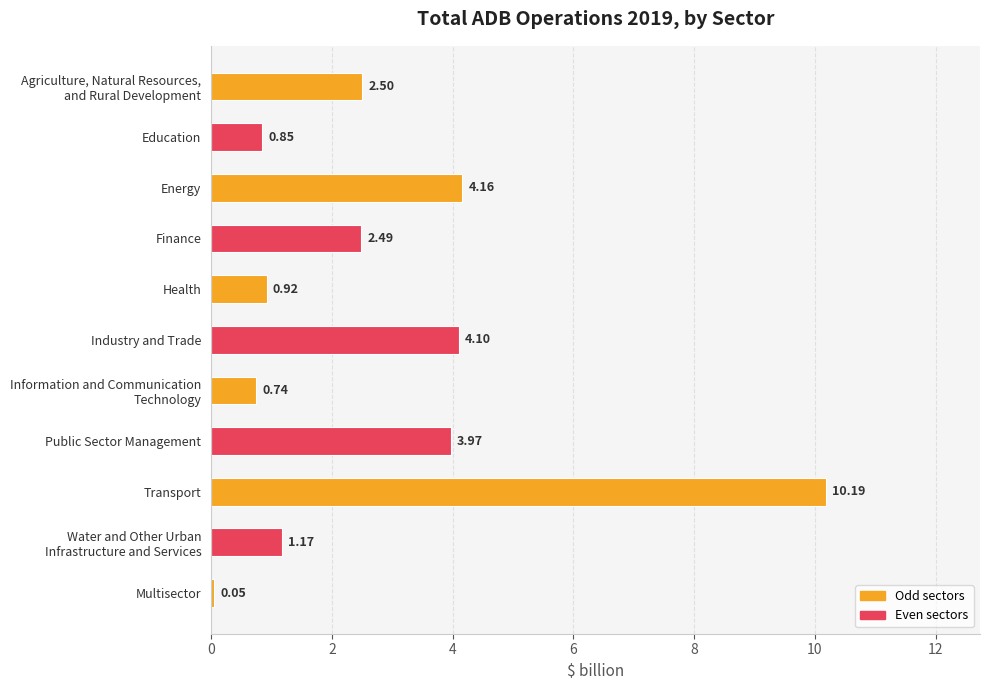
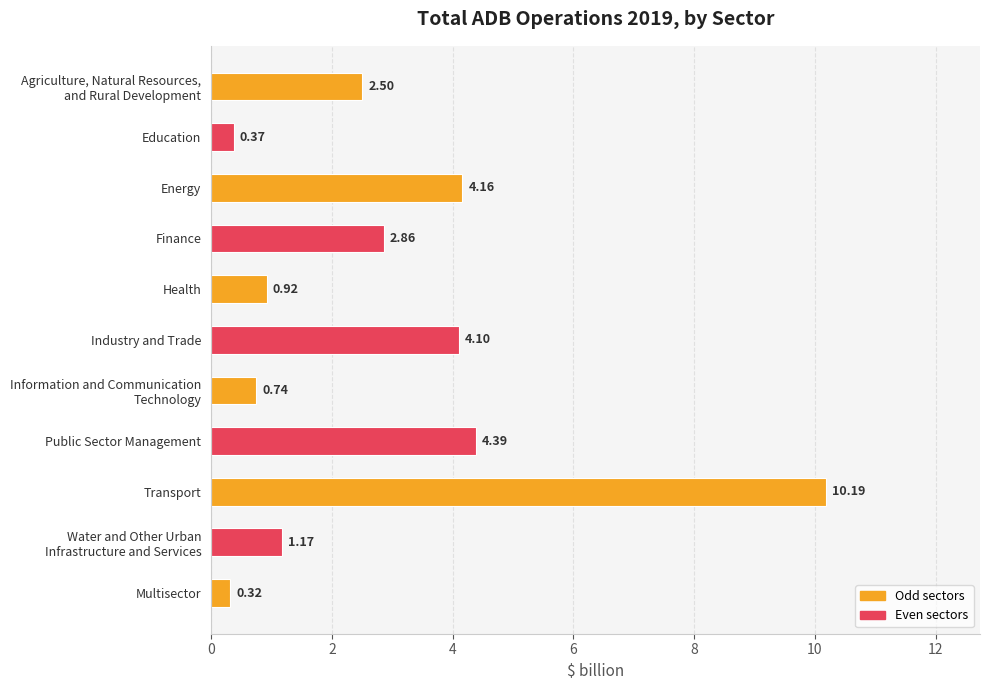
  {
    "Agriculture, Natural Resources, and Rural Development": 2.50,
-   "Education": 0.85,
+   "Education": 0.37,
    "Energy": 4.16,
-   "Finance": 2.49,
+   "Finance": 2.86,
    "Health": 0.92,
    "Industry and Trade": 4.10,
    "Information and Communication Technology": 0.74,
-   "Public Sector Management": 3.97,
+   "Public Sector Management": 4.39,
    "Transport": 10.19,
    "Water and Other Urban Infrastructure and Services": 1.17,
-   "Multisector": 0.05
+   "Multisector": 0.32
  }
